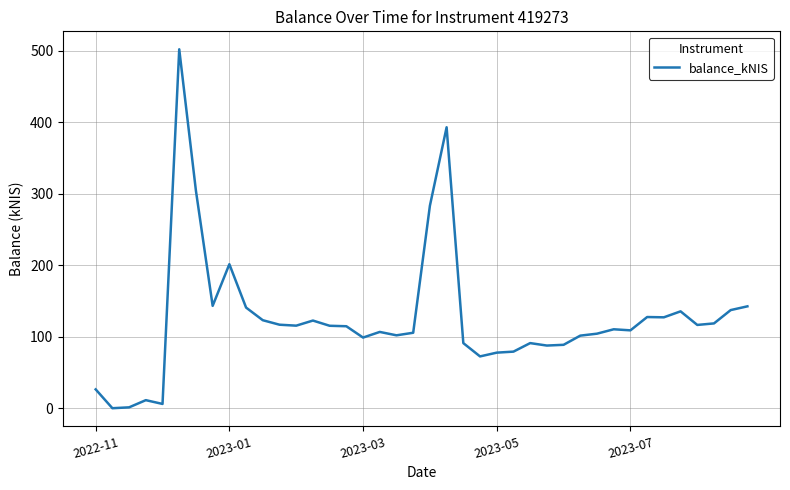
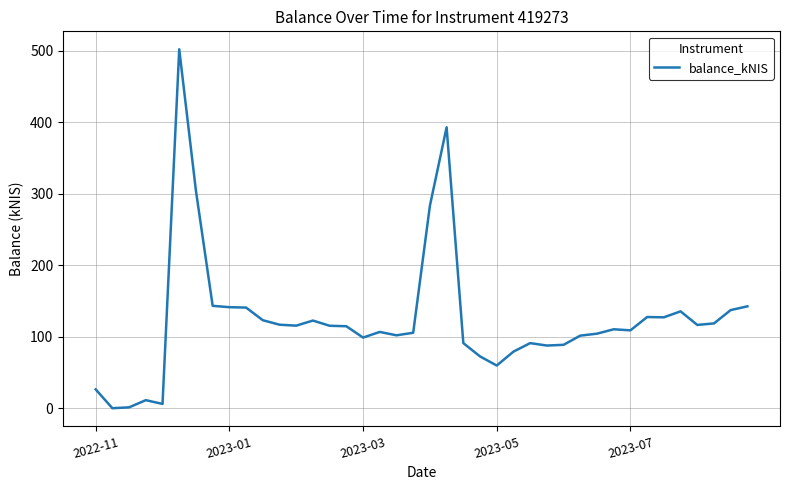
  {
    "2022-11": 30,
-   "2023-01": 200,
+   "2023-01": 140,
    "2023-03": 100,
-   "2023-05": 80,
+   "2023-05": 60,
    "2023-07": 110
  }
